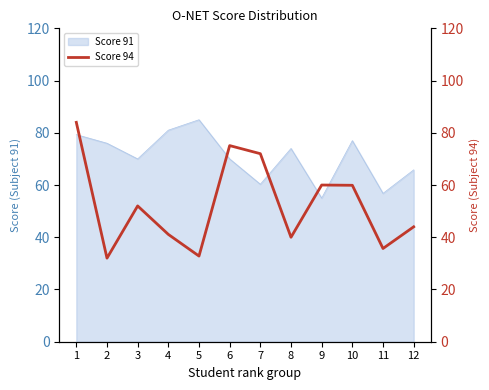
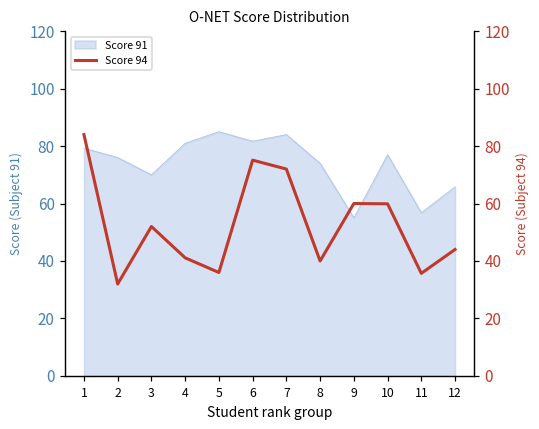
  {
    "Score 91": {
      "1": 79,
      "2": 76,
      "3": 70,
      "4": 81,
      "5": 85,
-     "6": 70,
-     "7": 60,
+     "6": 82,
+     "7": 84,
      "8": 74,
      "9": 55,
      "10": 77,
      "11": 57,
      "12": 66
    },
    "Score 94": {
      "1": 84,
      "2": 32,
      "3": 52,
      "4": 41,
-     "5": 33,
+     "5": 36,
      "6": 75,
      "7": 72,
      "8": 40,
      "9": 60,
      "10": 60,
      "11": 36,
      "12": 44
    }
  }
